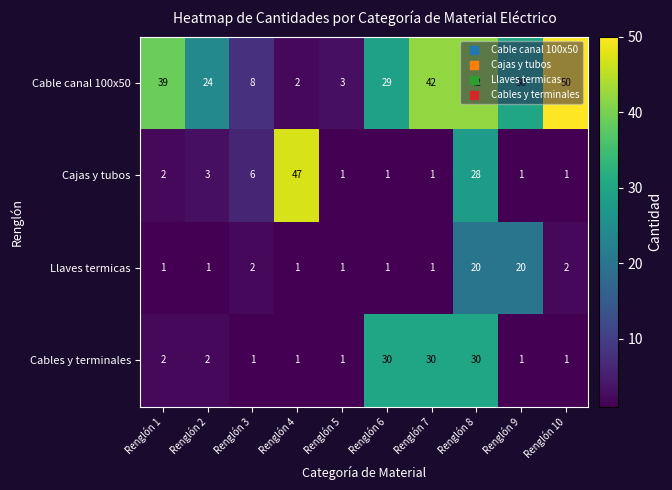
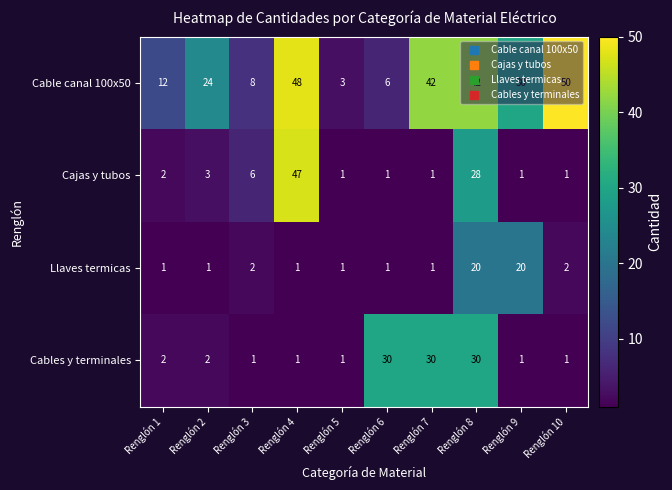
  {
    "Cable canal 100x50": {
-     "Renglón 1": 39,
+     "Renglón 1": 12,
      "Renglón 2": 24,
      "Renglón 3": 8,
-     "Renglón 4": 2,
+     "Renglón 4": 48,
      "Renglón 5": 3,
-     "Renglón 6": 29,
+     "Renglón 6": 6,
      "Renglón 7": 42
    },
    "Cajas y tubos": {
      "Renglón 1": 2,
      "Renglón 2": 3,
      "Renglón 3": 6,
      "Renglón 4": 47,
      "Renglón 5": 1,
      "Renglón 6": 1,
      "Renglón 7": 1,
      "Renglón 8": 28,
      "Renglón 9": 1,
      "Renglón 10": 1
    },
    "Llaves termicas": {
      "Renglón 1": 1,
      "Renglón 2": 1,
      "Renglón 3": 2,
      "Renglón 4": 1,
      "Renglón 5": 1,
      "Renglón 6": 1,
      "Renglón 7": 1,
      "Renglón 8": 20,
      "Renglón 9": 20,
      "Renglón 10": 2
    },
    "Cables y terminales": {
      "Renglón 1": 2,
      "Renglón 2": 2,
      "Renglón 3": 1,
      "Renglón 4": 1,
      "Renglón 5": 1,
      "Renglón 6": 30,
      "Renglón 7": 30,
      "Renglón 8": 30,
      "Renglón 9": 1,
      "Renglón 10": 1
    }
  }
